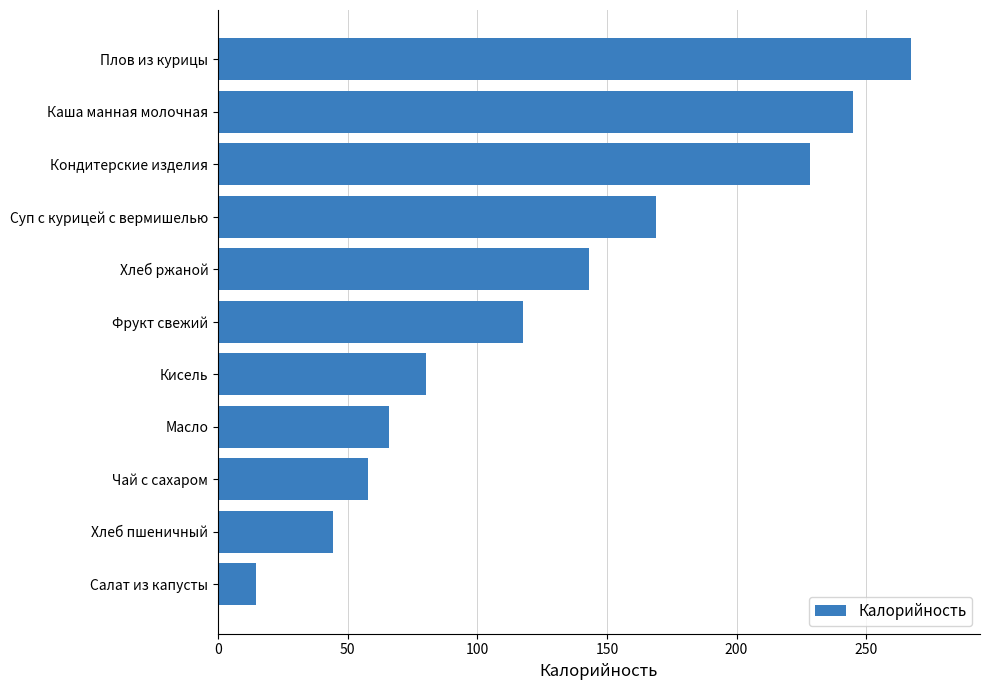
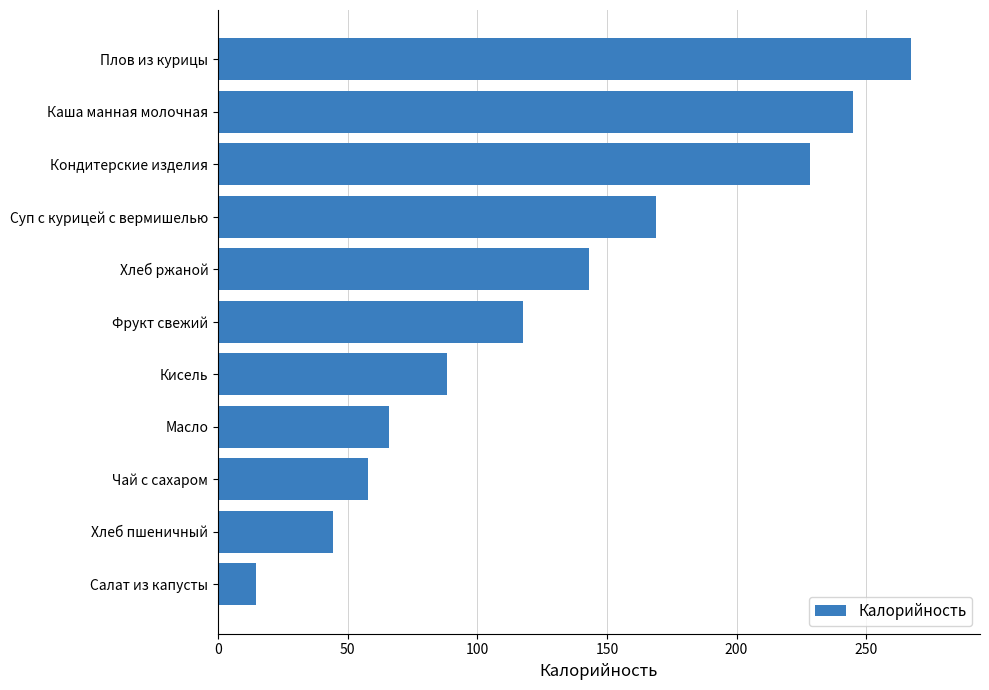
  {
    "Плов из курицы": 267,
    "Каша манная молочная": 245,
    "Кондитерские изделия": 228,
    "Суп с курицей с вермишелью": 169,
    "Хлеб ржаной": 143,
    "Фрукт свежий": 118,
-   "Кисель": 80,
+   "Кисель": 88,
    "Масло": 66,
    "Чай с сахаром": 58,
    "Хлеб пшеничный": 45,
    "Салат из капусты": 15
  }
